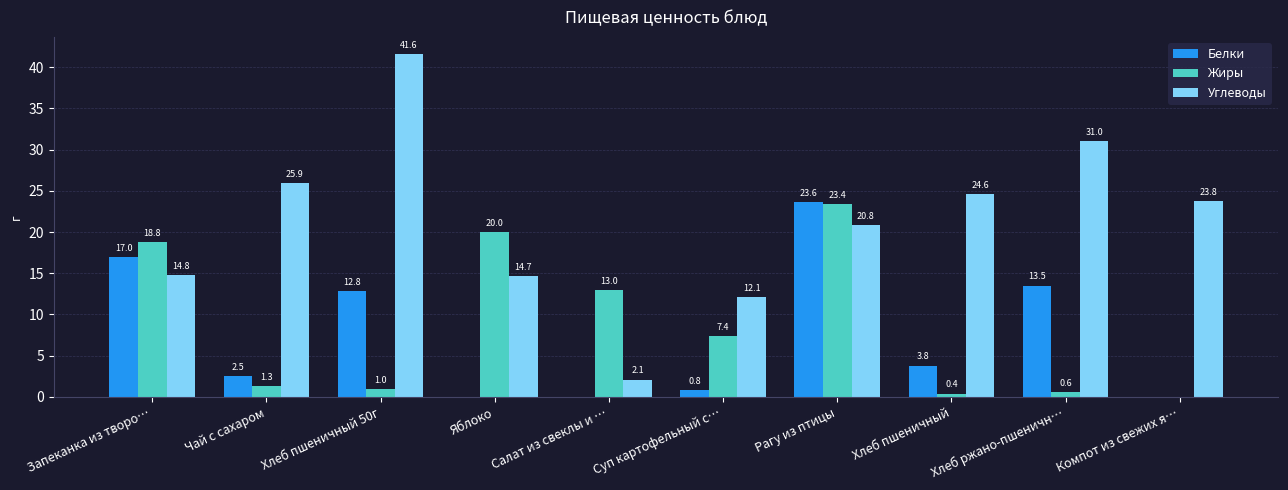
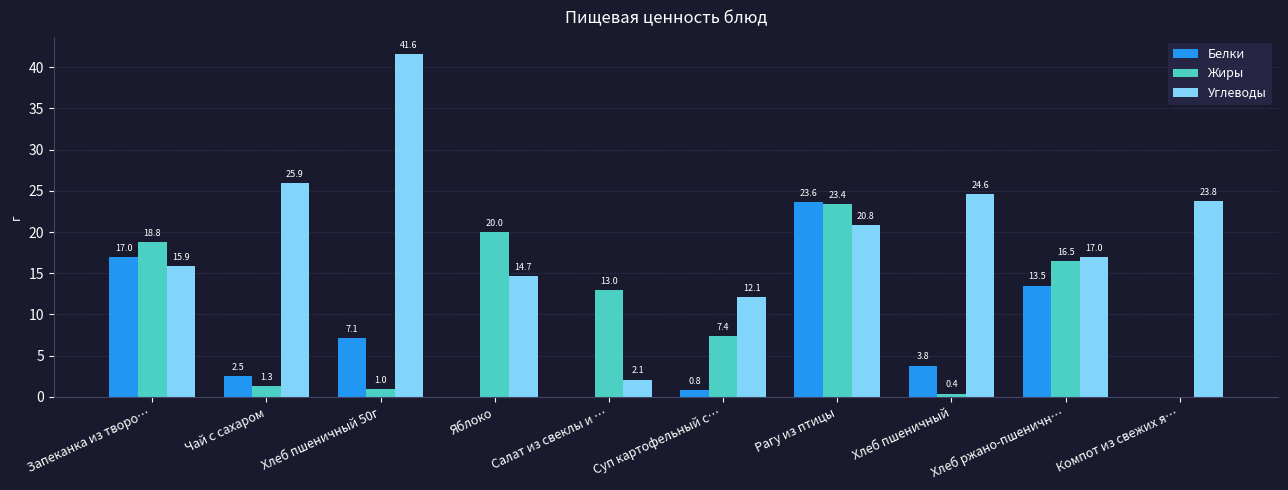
  {
    "Белки": {
      "Запеканка из творо…": 17.0,
      "Чай с сахаром": 2.5,
-     "Хлеб пшеничный 50г": 12.8,
+     "Хлеб пшеничный 50г": 7.1,
      "Суп картофельный с…": 0.8,
      "Рагу из птицы": 23.6,
      "Хлеб пшеничный": 3.8,
      "Хлеб ржано-пшеничн…": 13.5
    },
    "Жиры": {
      "Запеканка из творо…": 18.8,
      "Чай с сахаром": 1.3,
      "Хлеб пшеничный 50г": 1.0,
      "Яблоко": 20.0,
      "Салат из свеклы и …": 13.0,
      "Суп картофельный с…": 7.4,
      "Рагу из птицы": 23.4,
      "Хлеб пшеничный": 0.4,
-     "Хлеб ржано-пшеничн…": 0.6
+     "Хлеб ржано-пшеничн…": 16.5
    },
    "Углеводы": {
-     "Запеканка из творо…": 14.8,
+     "Запеканка из творо…": 15.9,
      "Чай с сахаром": 25.9,
      "Хлеб пшеничный 50г": 41.6,
      "Яблоко": 14.7,
      "Салат из свеклы и …": 2.1,
      "Суп картофельный с…": 12.1,
      "Рагу из птицы": 20.8,
      "Хлеб пшеничный": 24.6,
-     "Хлеб ржано-пшеничн…": 31.0,
+     "Хлеб ржано-пшеничн…": 17.0,
      "Компот из свежих я…": 23.8
    }
  }
